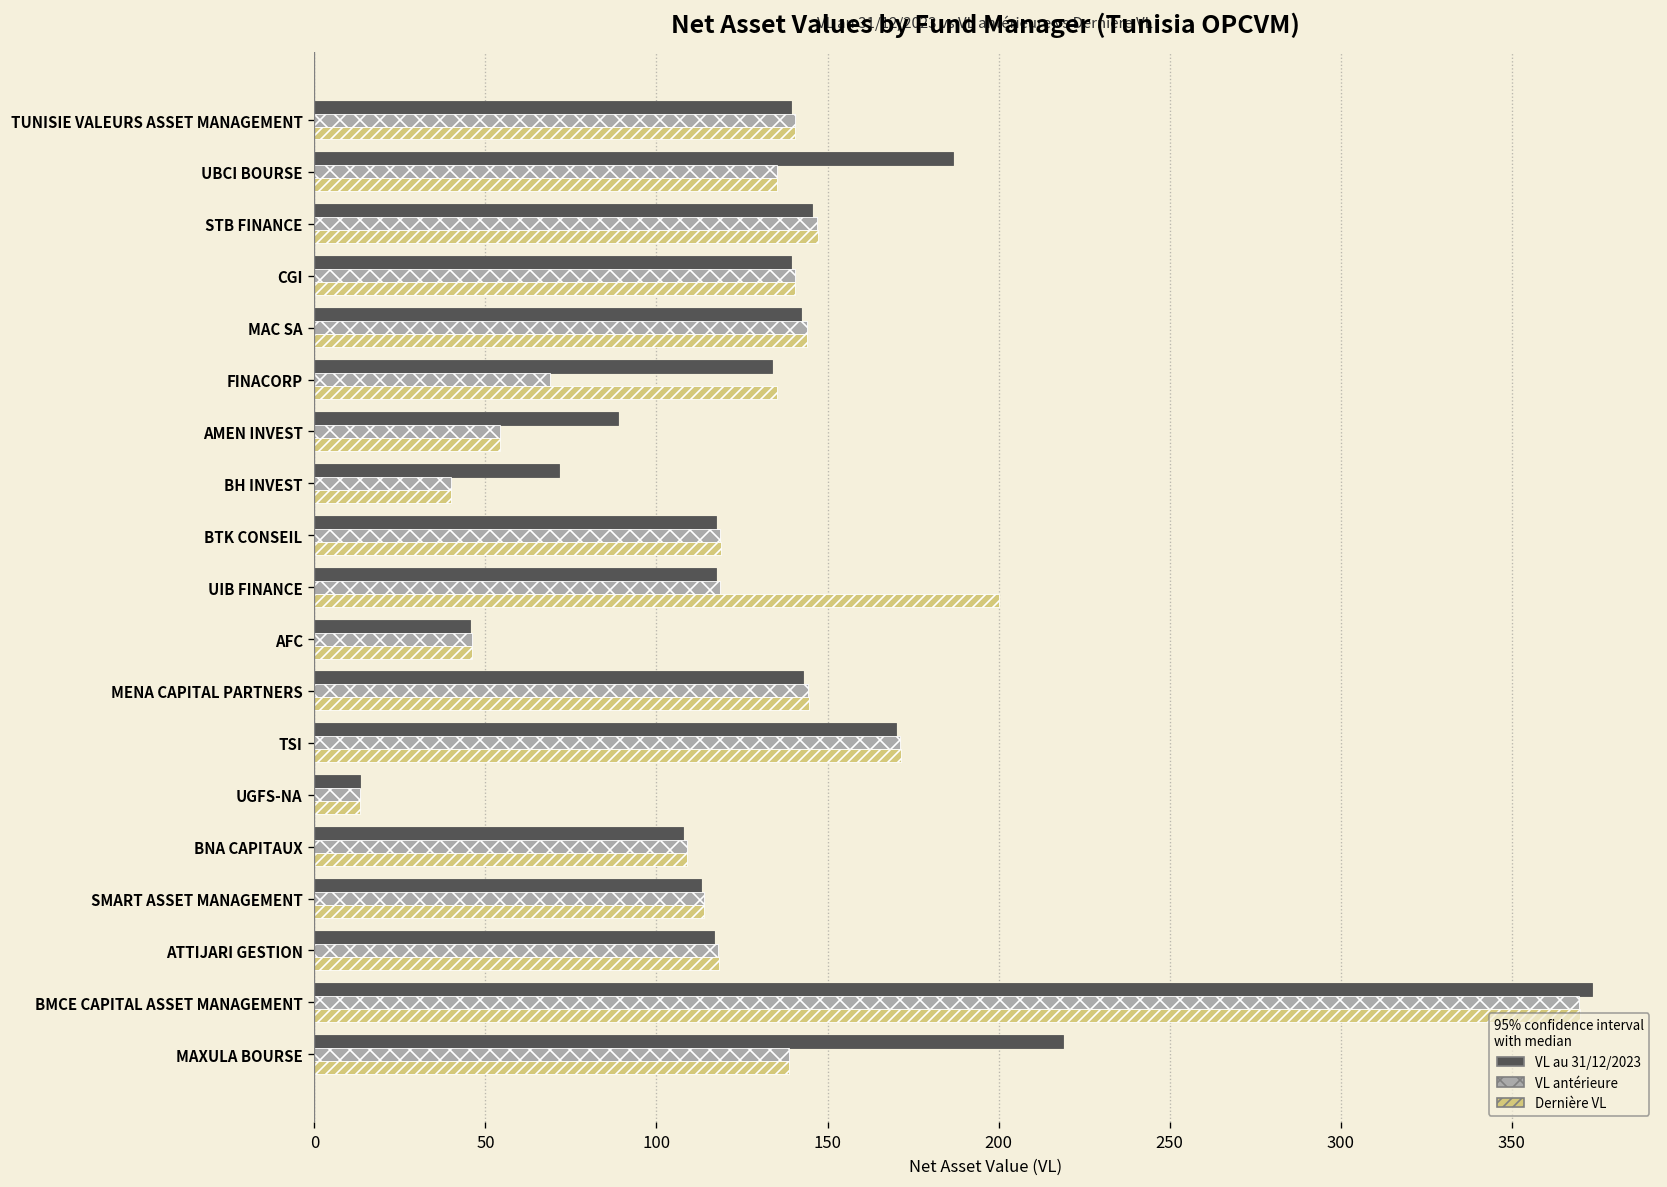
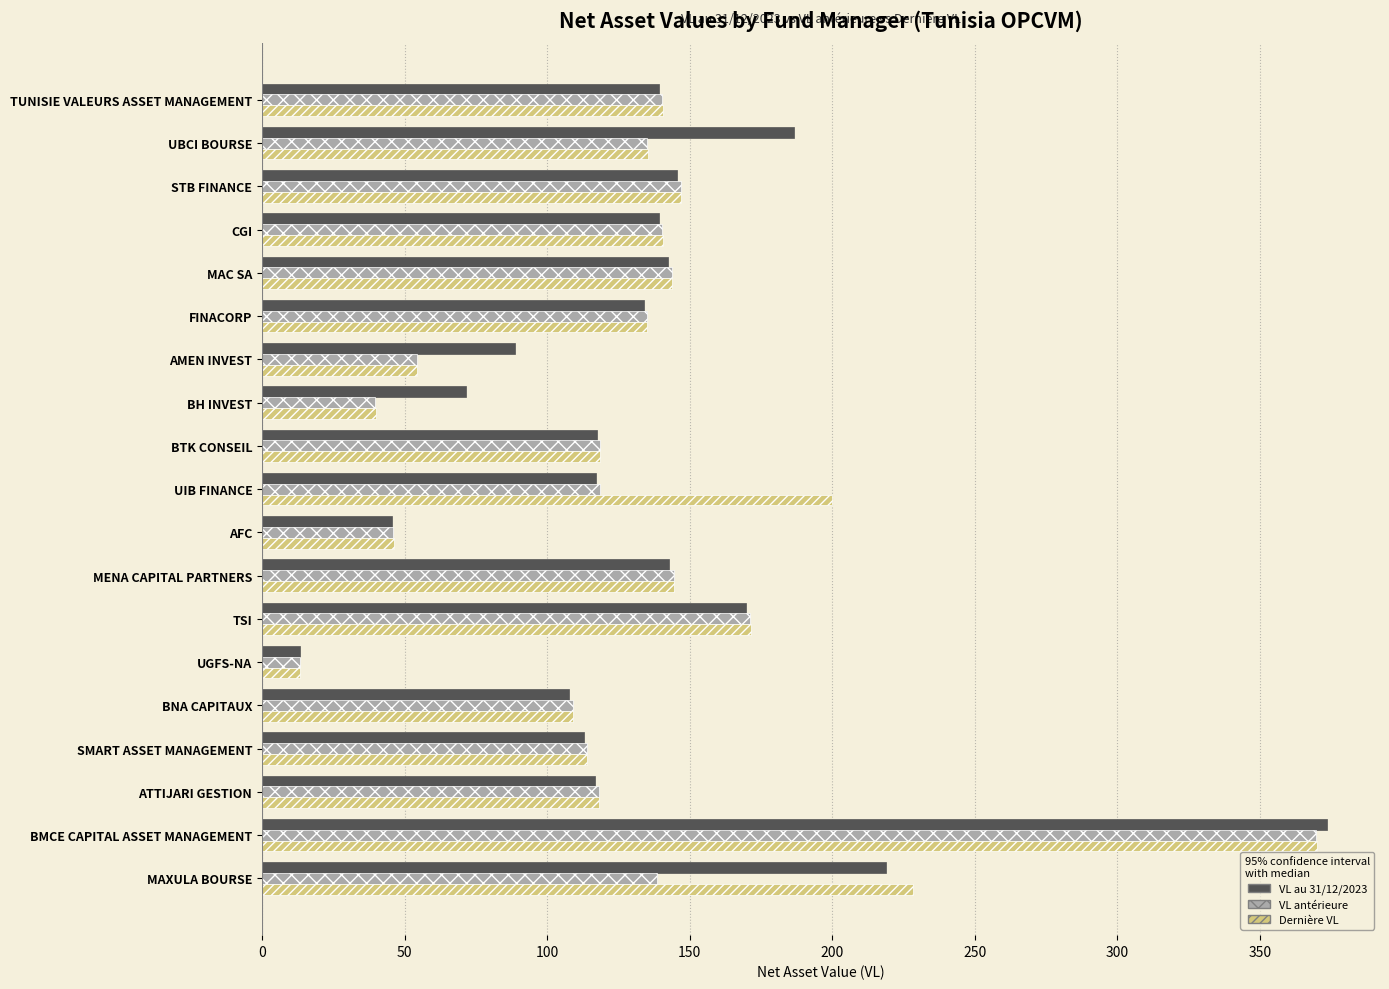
  {
    "VL au 31/12/2023": {
      "TUNISIE VALEURS ASSET MANAGEMENT": 139,
      "UBCI BOURSE": 187,
      "STB FINANCE": 146,
      "CGI": 139,
      "MAC SA": 142,
      "FINACORP": 134,
      "AMEN INVEST": 89,
      "BH INVEST": 72,
      "BTK CONSEIL": 117,
      "UIB FINANCE": 117,
      "AFC": 45,
      "MENA CAPITAL PARTNERS": 143,
      "TSI": 170,
      "UGFS-NA": 13,
      "BNA CAPITAUX": 108,
      "SMART ASSET MANAGEMENT": 113,
      "ATTIJARI GESTION": 117,
      "BMCE CAPITAL ASSET MANAGEMENT": 373,
      "MAXULA BOURSE": 219
    },
    "VL antérieure": {
      "TUNISIE VALEURS ASSET MANAGEMENT": 140,
      "UBCI BOURSE": 135,
      "STB FINANCE": 147,
      "CGI": 140,
      "MAC SA": 144,
-     "FINACORP": 69,
+     "FINACORP": 135,
      "AMEN INVEST": 54,
      "BH INVEST": 40,
      "BTK CONSEIL": 119,
      "UIB FINANCE": 118,
      "AFC": 46,
      "MENA CAPITAL PARTNERS": 144,
      "TSI": 171,
      "UGFS-NA": 13,
      "BNA CAPITAUX": 109,
      "SMART ASSET MANAGEMENT": 114,
      "ATTIJARI GESTION": 118,
      "BMCE CAPITAL ASSET MANAGEMENT": 370,
      "MAXULA BOURSE": 139
    },
    "Dernière VL": {
      "TUNISIE VALEURS ASSET MANAGEMENT": 141,
      "UBCI BOURSE": 135,
      "STB FINANCE": 147,
      "CGI": 141,
      "MAC SA": 144,
      "FINACORP": 135,
      "AMEN INVEST": 54,
      "BH INVEST": 40,
      "BTK CONSEIL": 119,
      "UIB FINANCE": 200,
      "AFC": 46,
      "MENA CAPITAL PARTNERS": 144,
      "TSI": 171,
      "UGFS-NA": 13,
      "BNA CAPITAUX": 109,
      "SMART ASSET MANAGEMENT": 114,
      "ATTIJARI GESTION": 118,
      "BMCE CAPITAL ASSET MANAGEMENT": 370,
-     "MAXULA BOURSE": 139
+     "MAXULA BOURSE": 228
    }
  }
